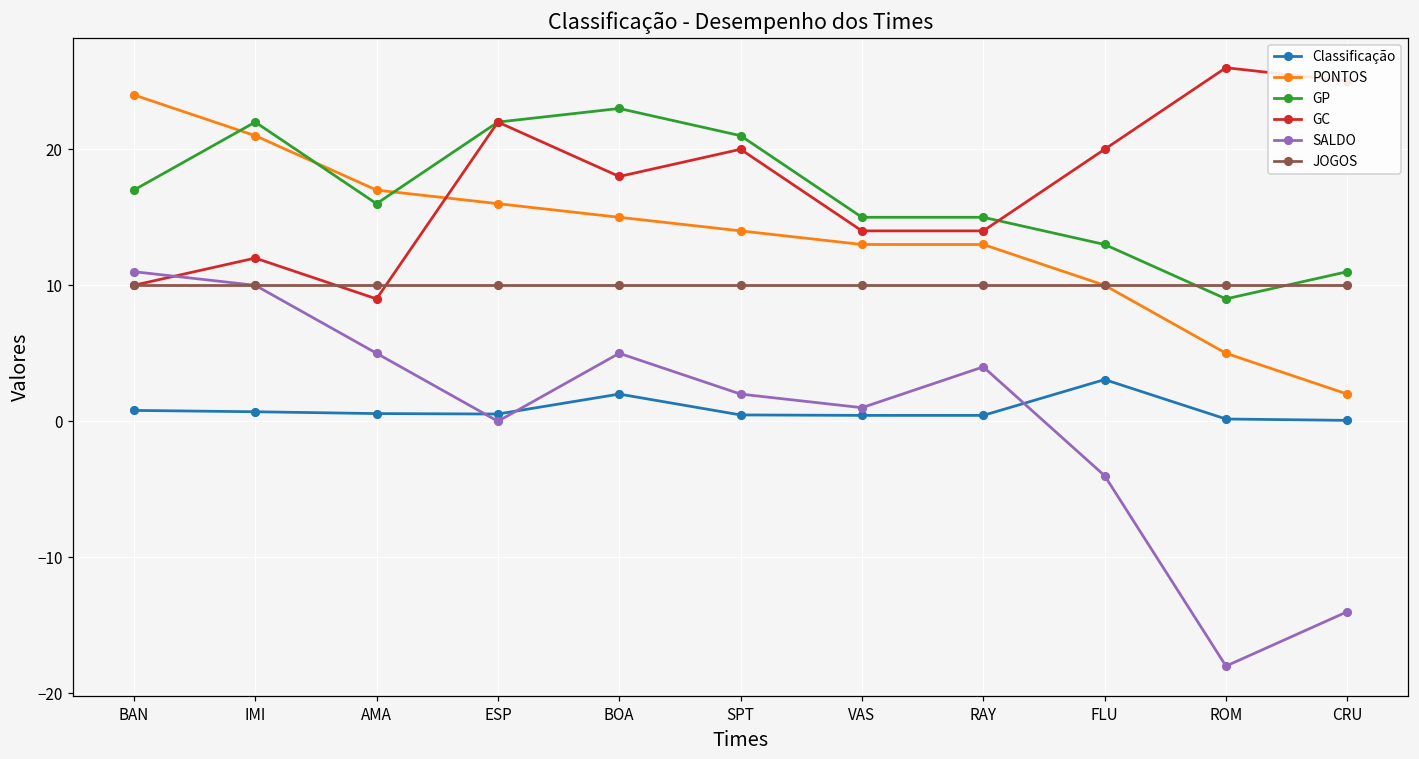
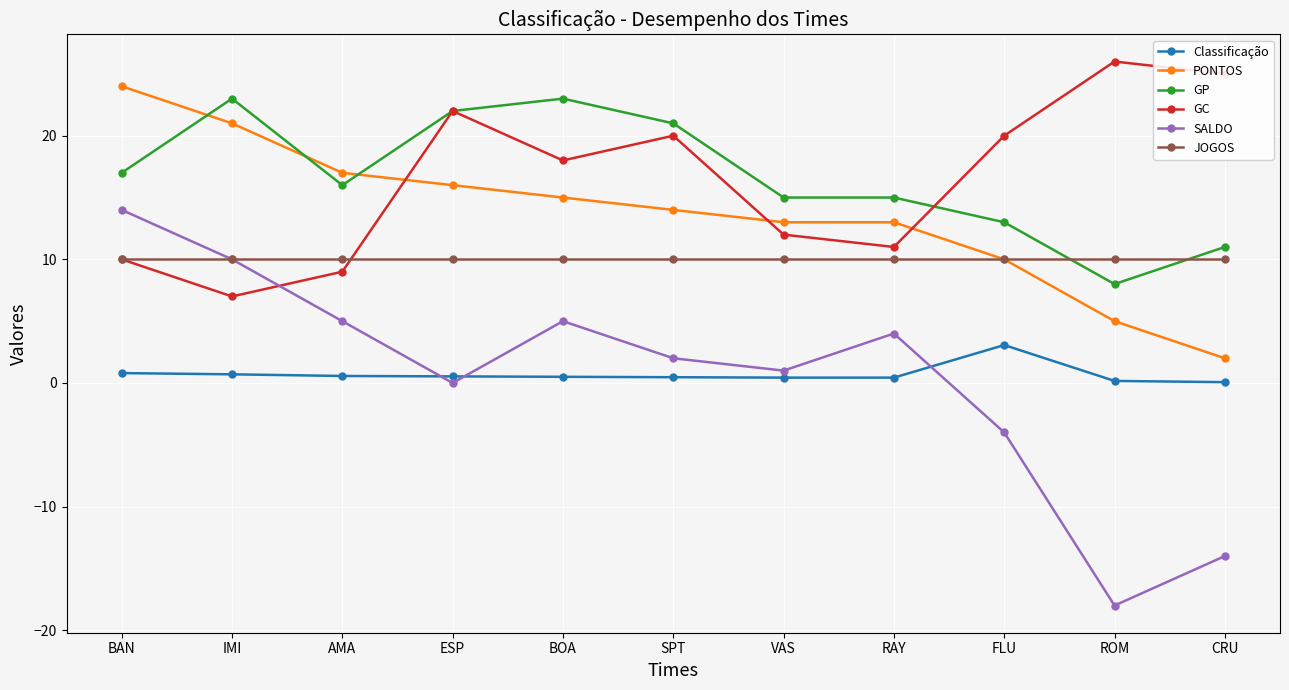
  {
    "Classificação": {
      "BAN": 0.8,
      "IMI": 0.7,
      "AMA": 0.6,
      "ESP": 0.5,
-     "BOA": 2.0,
+     "BOA": 0.5,
      "SPT": 0.5,
      "VAS": 0.4,
      "RAY": 0.4,
      "FLU": 3.1,
      "ROM": 0.2,
      "CRU": 0.1
    },
    "PONTOS": {
      "BAN": 24.0,
      "IMI": 21.0,
      "AMA": 17.0,
      "ESP": 16.0,
      "BOA": 15.0,
      "SPT": 14.0,
      "VAS": 13.0,
      "RAY": 13.0,
      "ROM": 5.0,
      "CRU": 2.0
    },
    "GP": {
      "BAN": 17,
-     "IMI": 22,
+     "IMI": 23,
      "AMA": 16,
      "BOA": 23,
      "SPT": 21,
      "VAS": 15,
      "RAY": 15,
      "FLU": 13,
-     "ROM": 9,
+     "ROM": 8,
      "CRU": 11
    },
    "GC": {
-     "IMI": 12,
+     "IMI": 7,
      "AMA": 9,
      "BOA": 18,
      "SPT": 20,
-     "VAS": 14,
-     "RAY": 14,
+     "VAS": 12,
+     "RAY": 11,
      "FLU": 20,
      "ROM": 26
    },
    "SALDO": {
-     "BAN": 11,
+     "BAN": 14,
      "AMA": 5,
      "ESP": 0,
      "BOA": 5,
      "SPT": 2,
      "VAS": 1,
      "RAY": 4,
      "FLU": -4,
      "ROM": -18,
      "CRU": -14
    },
    "JOGOS": {
      "AMA": 10.0,
      "ESP": 10.0,
      "BOA": 10.0,
      "SPT": 10.0,
      "VAS": 10.0,
      "RAY": 10.0,
      "ROM": 10.0,
      "CRU": 10.0
    }
  }
